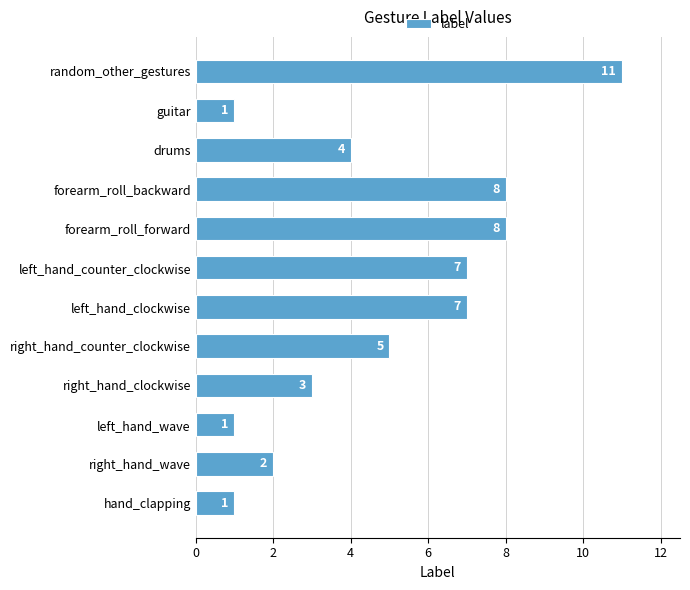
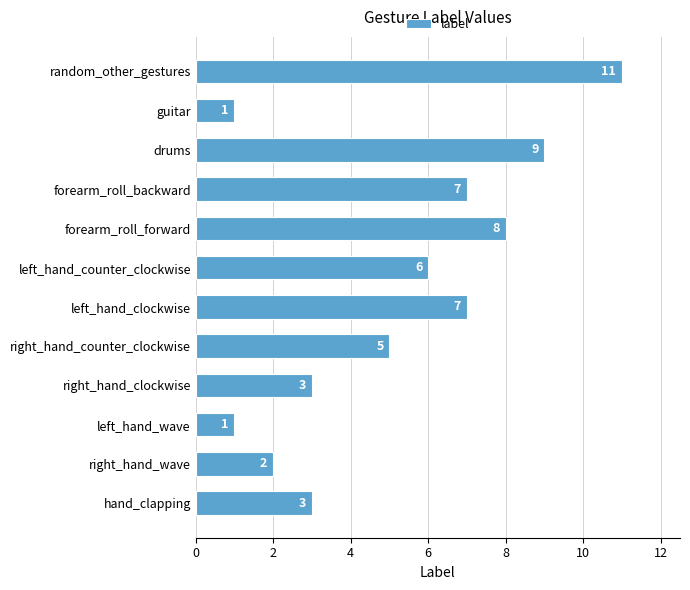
  {
    "random_other_gestures": 11,
    "guitar": 1,
-   "drums": 4,
-   "forearm_roll_backward": 8,
+   "drums": 9,
+   "forearm_roll_backward": 7,
    "forearm_roll_forward": 8,
-   "left_hand_counter_clockwise": 7,
+   "left_hand_counter_clockwise": 6,
    "left_hand_clockwise": 7,
    "right_hand_counter_clockwise": 5,
    "right_hand_clockwise": 3,
    "left_hand_wave": 1,
    "right_hand_wave": 2,
-   "hand_clapping": 1
+   "hand_clapping": 3
  }
